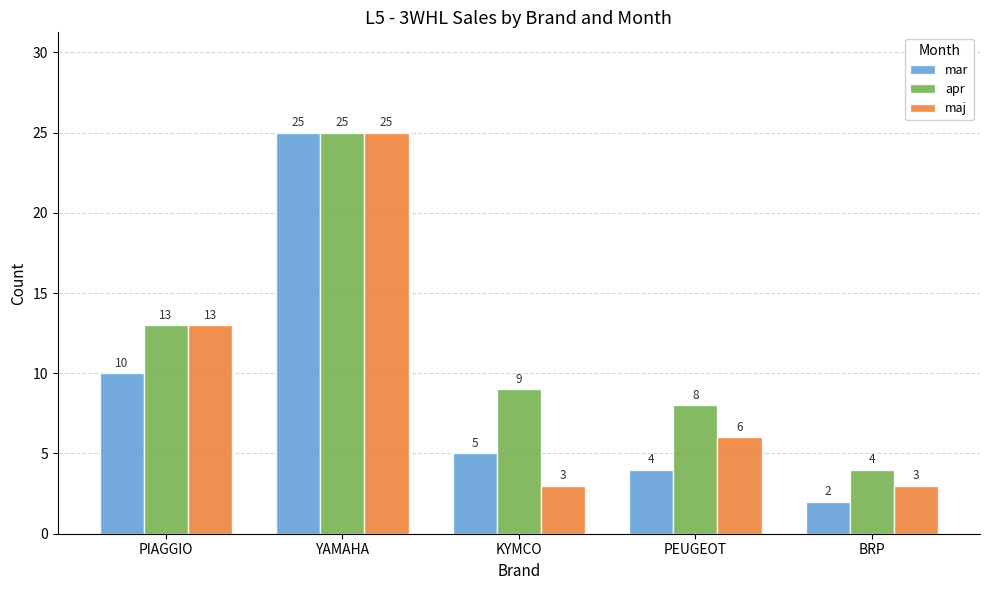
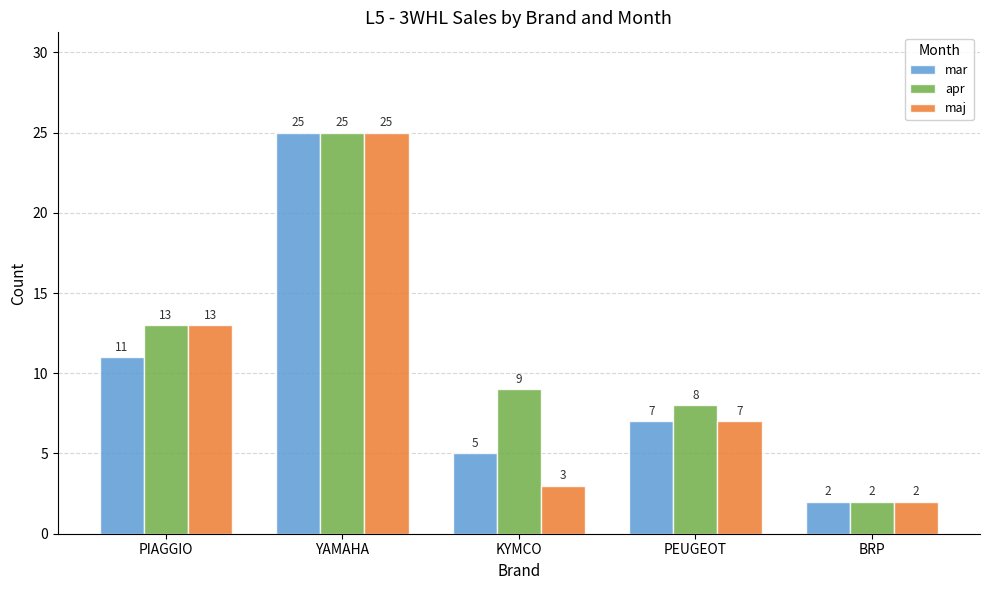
  {
    "mar": {
-     "PIAGGIO": 10,
+     "PIAGGIO": 11,
      "YAMAHA": 25,
      "KYMCO": 5,
-     "PEUGEOT": 4,
+     "PEUGEOT": 7,
      "BRP": 2
    },
    "apr": {
      "PIAGGIO": 13,
      "YAMAHA": 25,
      "KYMCO": 9,
      "PEUGEOT": 8,
-     "BRP": 4
+     "BRP": 2
    },
    "maj": {
      "PIAGGIO": 13,
      "YAMAHA": 25,
      "KYMCO": 3,
-     "PEUGEOT": 6,
-     "BRP": 3
+     "PEUGEOT": 7,
+     "BRP": 2
    }
  }
